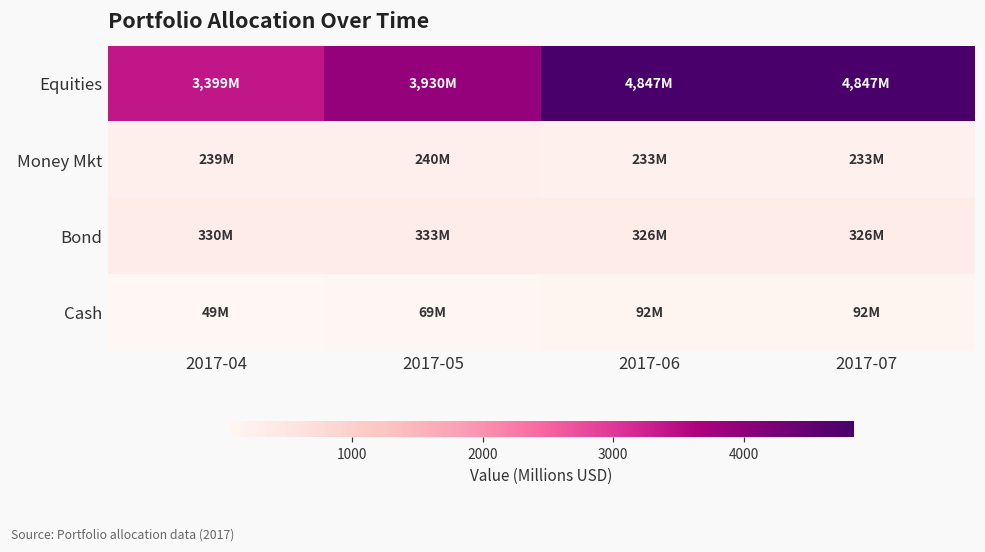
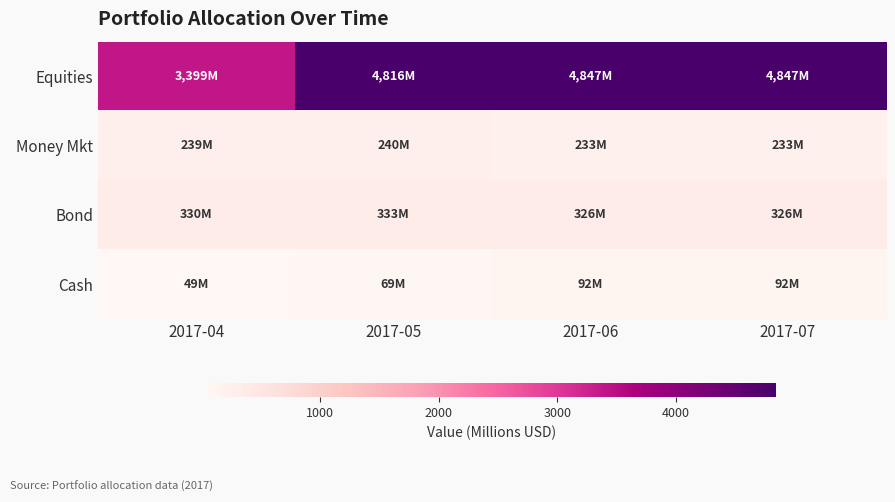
  {
    "Equities": {
      "2017-04": "3,399M",
-     "2017-05": "3,930M",
+     "2017-05": "4,816M",
      "2017-06": "4,847M",
      "2017-07": "4,847M"
    },
    "Money Mkt": {
      "2017-04": "239M",
      "2017-05": "240M",
      "2017-06": "233M",
      "2017-07": "233M"
    },
    "Bond": {
      "2017-04": "330M",
      "2017-05": "333M",
      "2017-06": "326M",
      "2017-07": "326M"
    },
    "Cash": {
      "2017-04": "49M",
      "2017-05": "69M",
      "2017-06": "92M",
      "2017-07": "92M"
    }
  }
